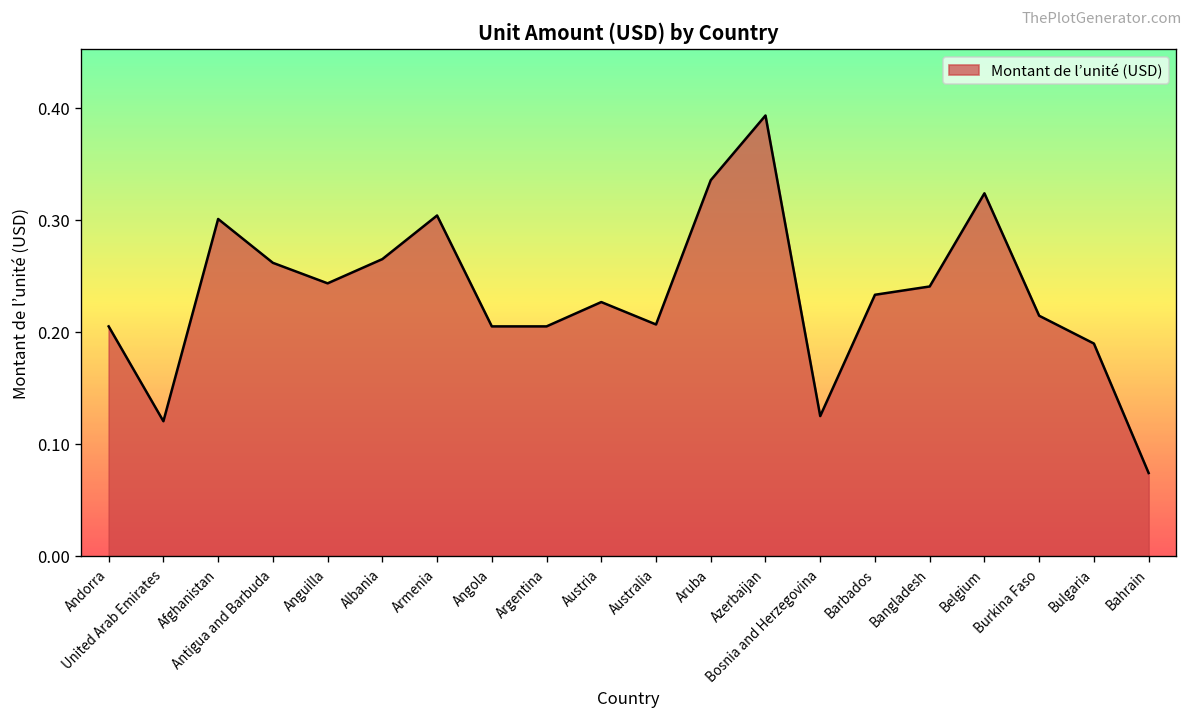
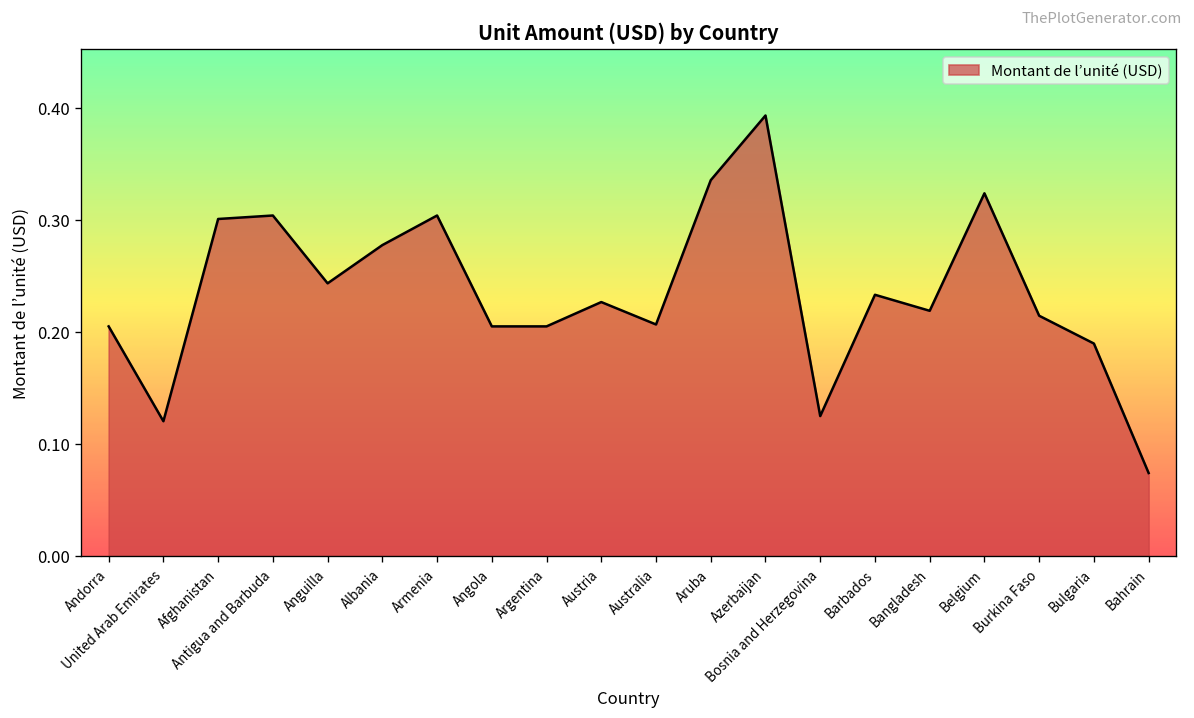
  {
    "Andorra": 0.20,
    "United Arab Emirates": 0.12,
    "Afghanistan": 0.30,
-   "Antigua and Barbuda": 0.26,
+   "Antigua and Barbuda": 0.30,
    "Anguilla": 0.24,
-   "Albania": 0.26,
+   "Albania": 0.28,
    "Armenia": 0.30,
    "Angola": 0.20,
    "Argentina": 0.20,
    "Austria": 0.23,
    "Australia": 0.21,
    "Aruba": 0.34,
    "Azerbaijan": 0.39,
    "Bosnia and Herzegovina": 0.12,
    "Barbados": 0.23,
-   "Bangladesh": 0.24,
+   "Bangladesh": 0.22,
    "Belgium": 0.32,
    "Burkina Faso": 0.21,
    "Bulgaria": 0.19,
    "Bahrain": 0.07
  }
